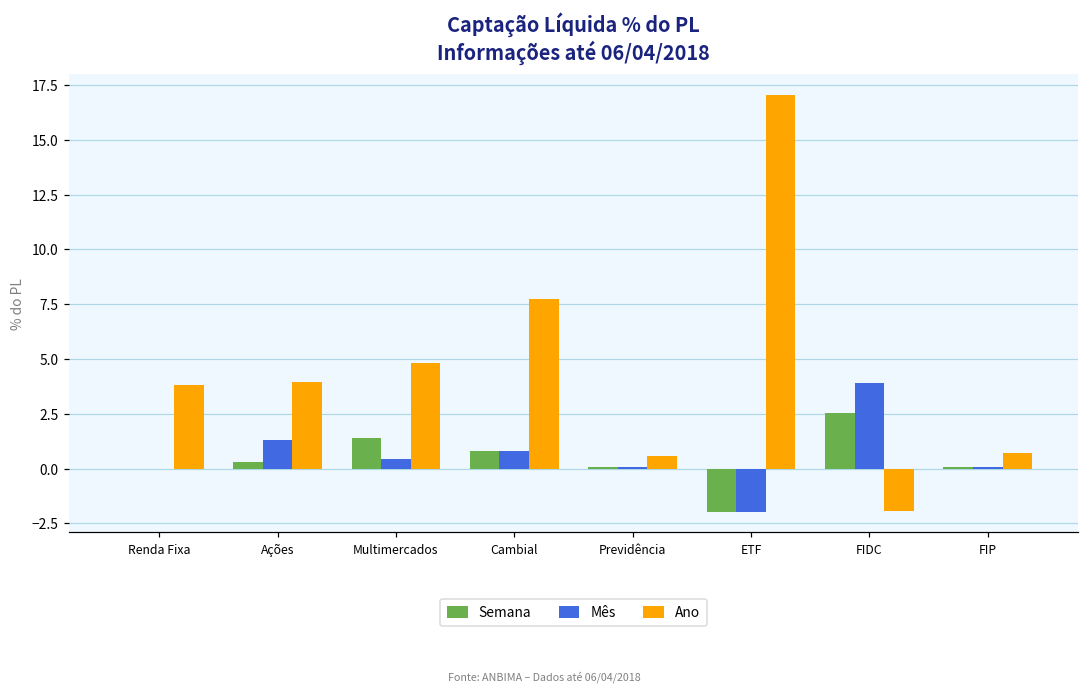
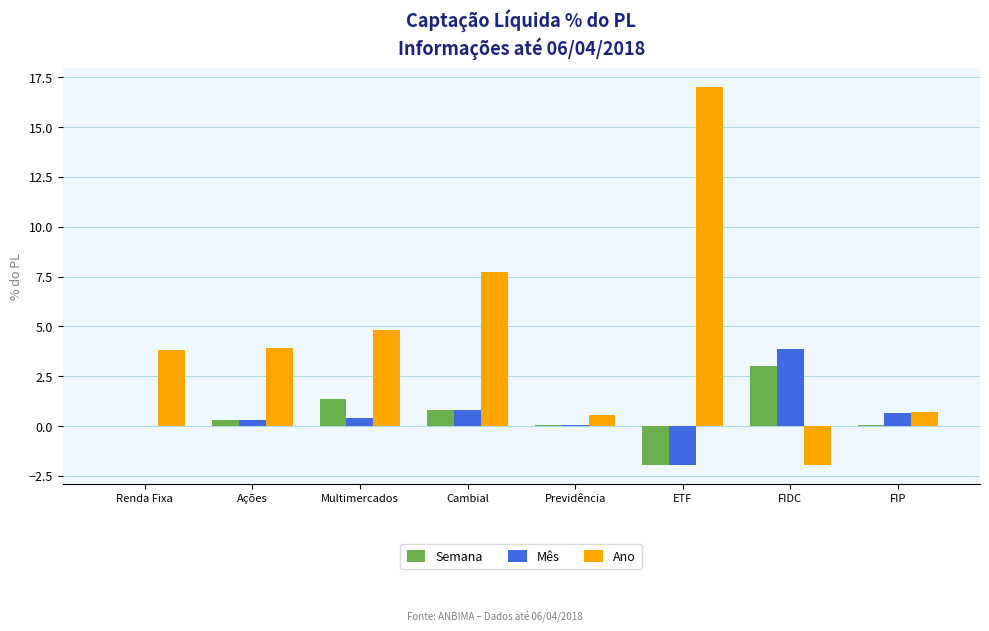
  {
    "Semana": {
      "Ações": 0.3,
      "Multimercados": 1.4,
      "Cambial": 0.8,
      "ETF": -2.0,
-     "FIDC": 2.6
+     "FIDC": 3.0
    },
    "Mês": {
-     "Ações": 1.3,
+     "Ações": 0.3,
      "Multimercados": 0.4,
      "Cambial": 0.8,
      "ETF": -2.0,
      "FIDC": 3.9,
-     "FIP": 0.1
+     "FIP": 0.7
    },
    "Ano": {
      "Renda Fixa": 3.8,
      "Ações": 3.9,
      "Multimercados": 4.8,
      "Cambial": 7.7,
      "Previdência": 0.6,
      "ETF": 17.0,
      "FIDC": -1.9,
      "FIP": 0.7
    }
  }
